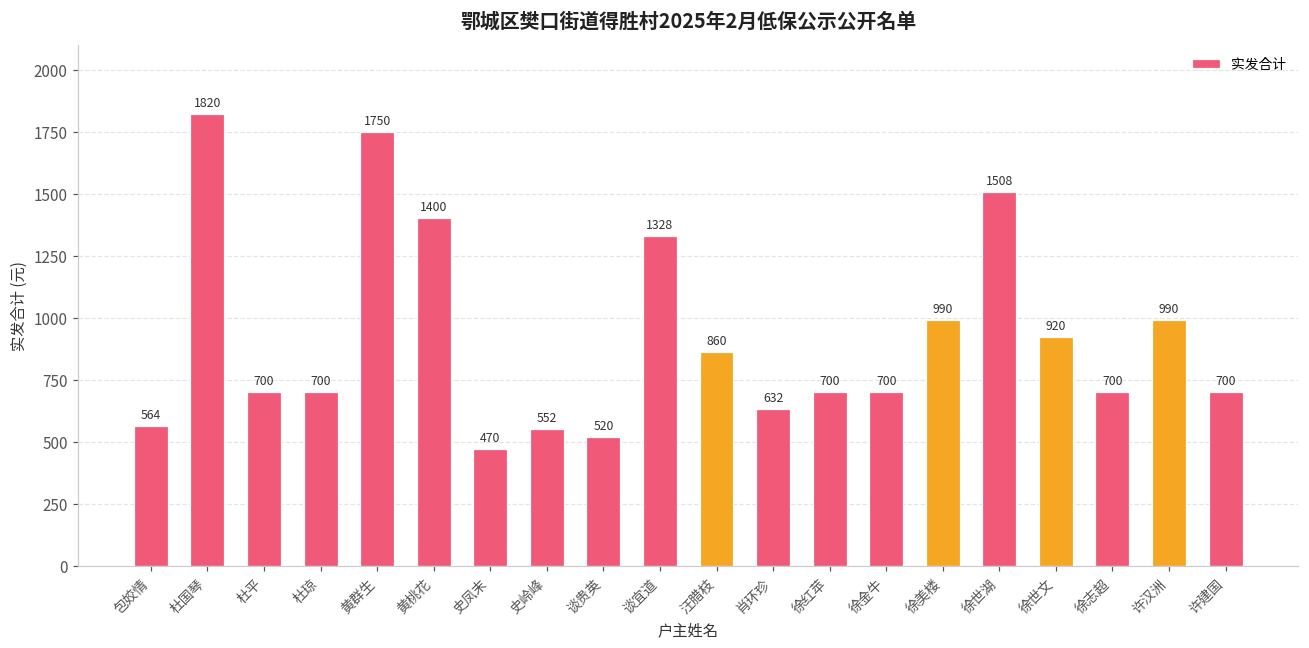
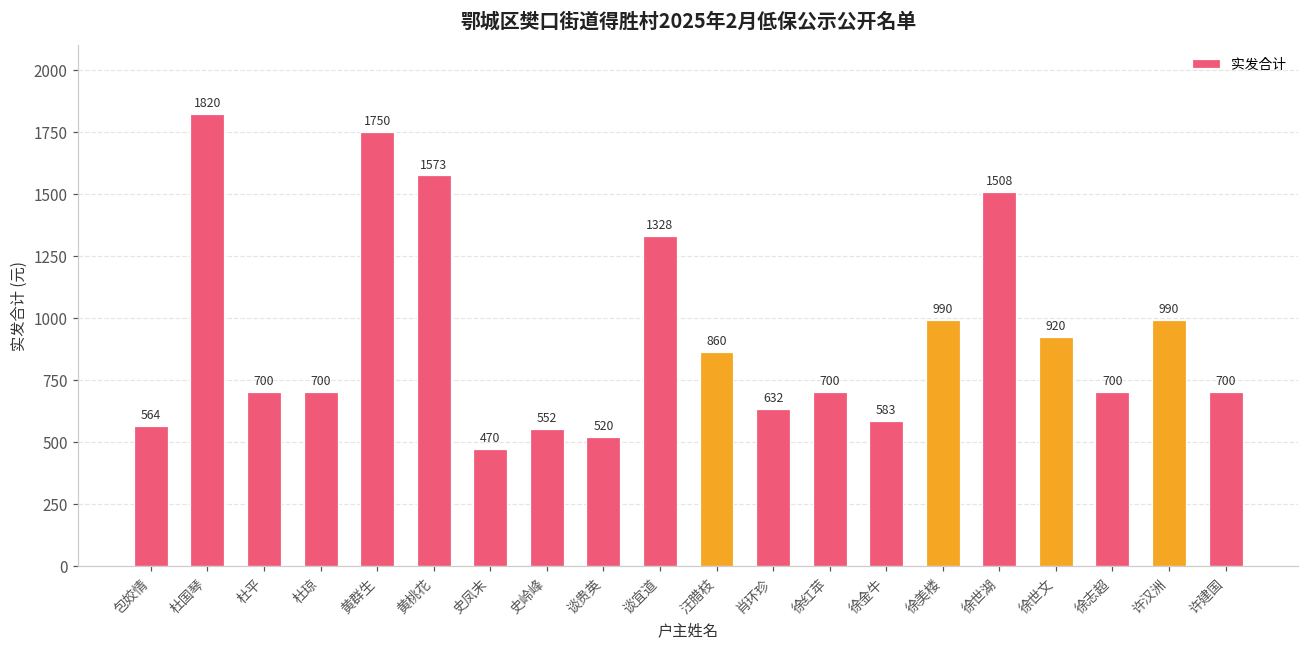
  {
    "包姣情": 564,
    "杜国琴": 1820,
    "杜平": 700,
    "杜琼": 700,
    "黄群生": 1750,
-   "黄桃花": 1400,
+   "黄桃花": 1573,
    "史凤末": 470,
    "史岭峰": 552,
    "谈贵英": 520,
    "谈宜道": 1328,
    "汪腊枝": 860,
    "肖环珍": 632,
    "徐红苹": 700,
-   "徐金牛": 700,
+   "徐金牛": 583,
    "徐美楼": 990,
    "徐世湖": 1508,
    "徐世文": 920,
    "徐志超": 700,
    "许汉洲": 990,
    "许建国": 700
  }
